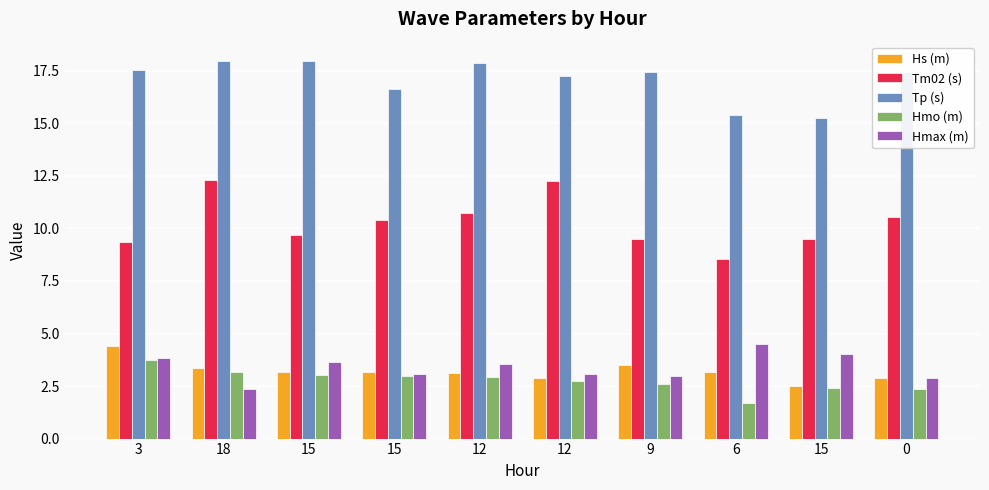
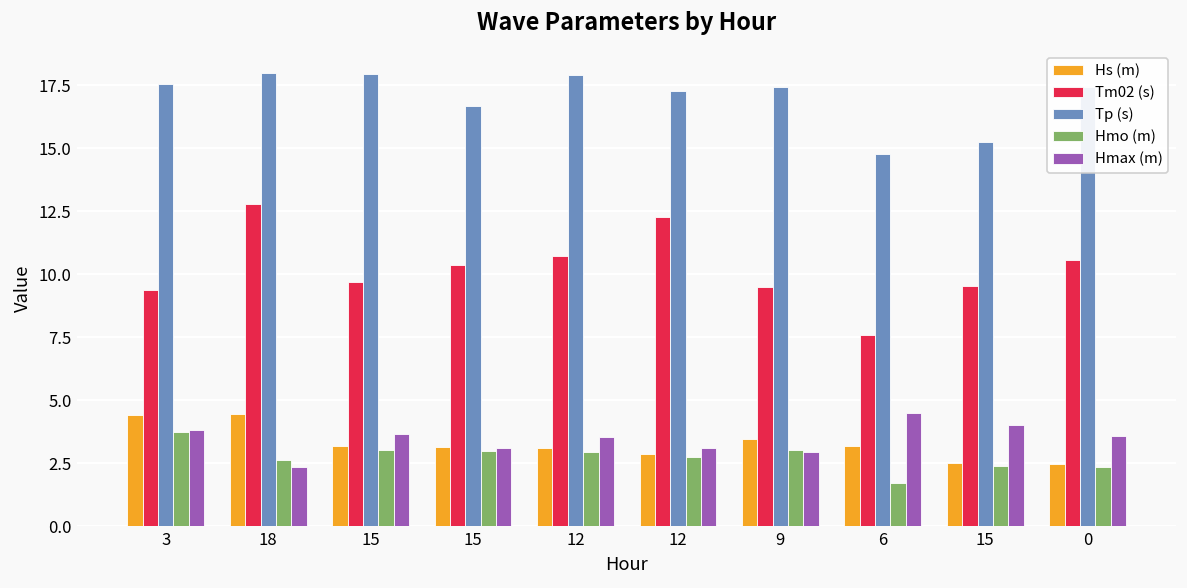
  {
    "Hs (m)": {
      "3": 4.4,
-     "18": 3.4,
+     "18": 4.5,
      "9": 3.5,
      "6": 3.2,
-     "0": 2.9
+     "0": 2.5
    },
    "Tm02 (s)": {
      "3": 9.4,
-     "18": 12.3,
+     "18": 12.8,
      "9": 9.5,
-     "6": 8.6,
+     "6": 7.6,
      "0": 10.6
    },
    "Tp (s)": {
      "3": 17.6,
      "18": 18.0,
      "9": 17.4,
-     "6": 15.4
+     "6": 14.8
    },
    "Hmo (m)": {
      "3": 3.8,
-     "18": 3.2,
-     "9": 2.6,
+     "18": 2.6,
+     "9": 3.0,
      "6": 1.7,
      "0": 2.4
    },
    "Hmax (m)": {
      "3": 3.8,
      "18": 2.4,
      "9": 3.0,
      "6": 4.5,
-     "0": 2.9
+     "0": 3.6
    }
  }
